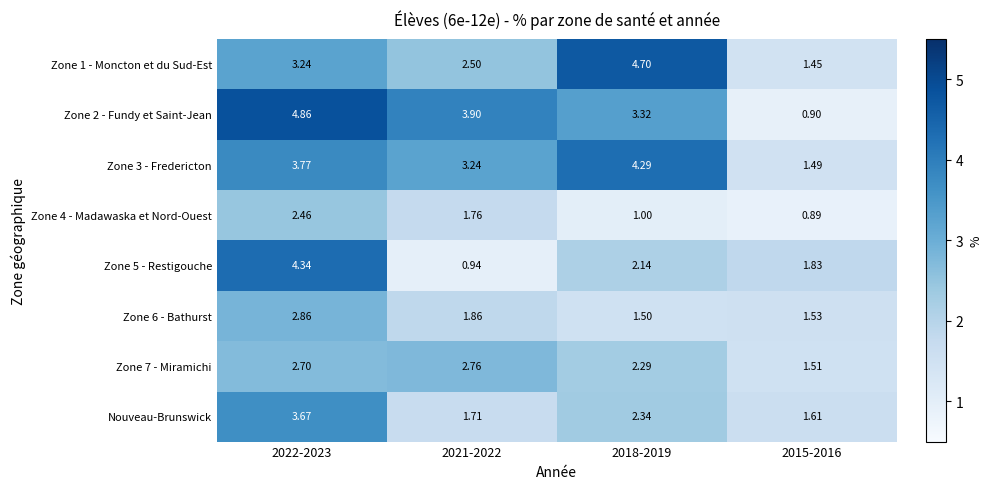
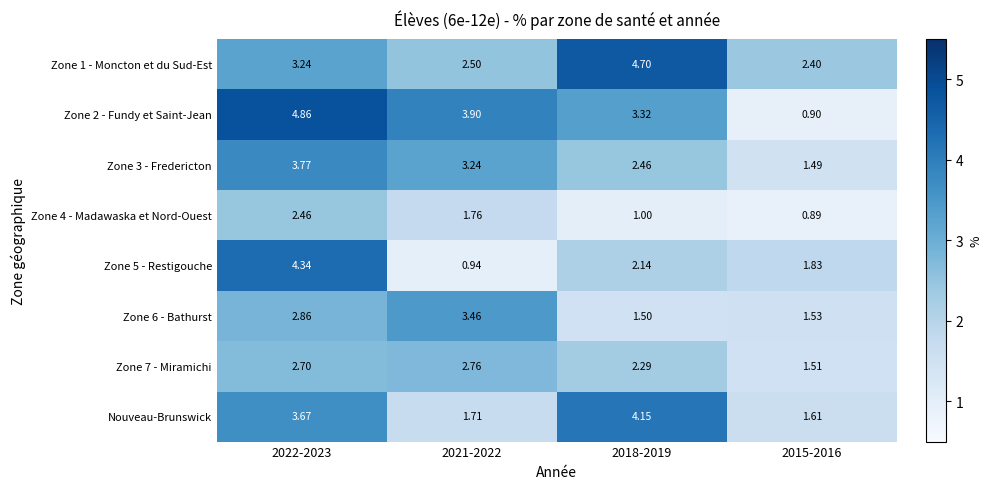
  {
    "Zone 1 - Moncton et du Sud-Est": {
      "2022-2023": 3.24,
      "2021-2022": 2.50,
      "2018-2019": 4.70,
-     "2015-2016": 1.45
+     "2015-2016": 2.40
    },
    "Zone 2 - Fundy et Saint-Jean": {
      "2022-2023": 4.86,
      "2021-2022": 3.90,
      "2018-2019": 3.32,
      "2015-2016": 0.90
    },
    "Zone 3 - Fredericton": {
      "2022-2023": 3.77,
      "2021-2022": 3.24,
-     "2018-2019": 4.29,
+     "2018-2019": 2.46,
      "2015-2016": 1.49
    },
    "Zone 4 - Madawaska et Nord-Ouest": {
      "2022-2023": 2.46,
      "2021-2022": 1.76,
      "2018-2019": 1.00,
      "2015-2016": 0.89
    },
    "Zone 5 - Restigouche": {
      "2022-2023": 4.34,
      "2021-2022": 0.94,
      "2018-2019": 2.14,
      "2015-2016": 1.83
    },
    "Zone 6 - Bathurst": {
      "2022-2023": 2.86,
-     "2021-2022": 1.86,
+     "2021-2022": 3.46,
      "2018-2019": 1.50,
      "2015-2016": 1.53
    },
    "Zone 7 - Miramichi": {
      "2022-2023": 2.70,
      "2021-2022": 2.76,
      "2018-2019": 2.29,
      "2015-2016": 1.51
    },
    "Nouveau-Brunswick": {
      "2022-2023": 3.67,
      "2021-2022": 1.71,
-     "2018-2019": 2.34,
+     "2018-2019": 4.15,
      "2015-2016": 1.61
    }
  }
